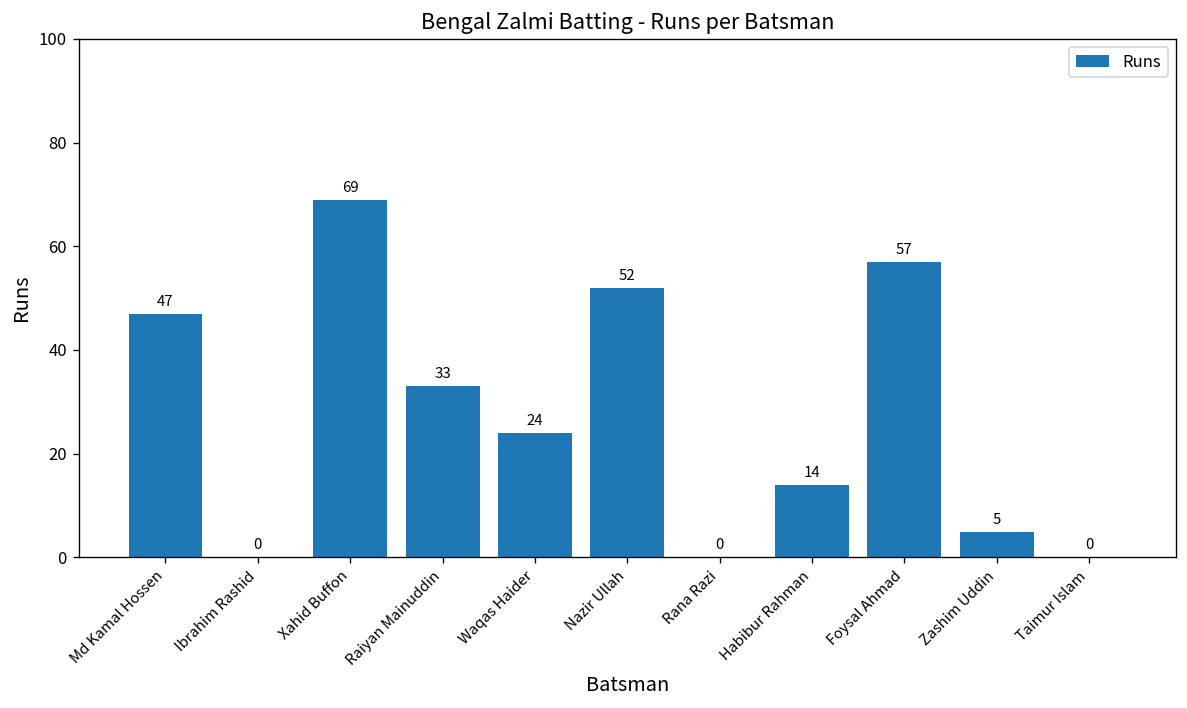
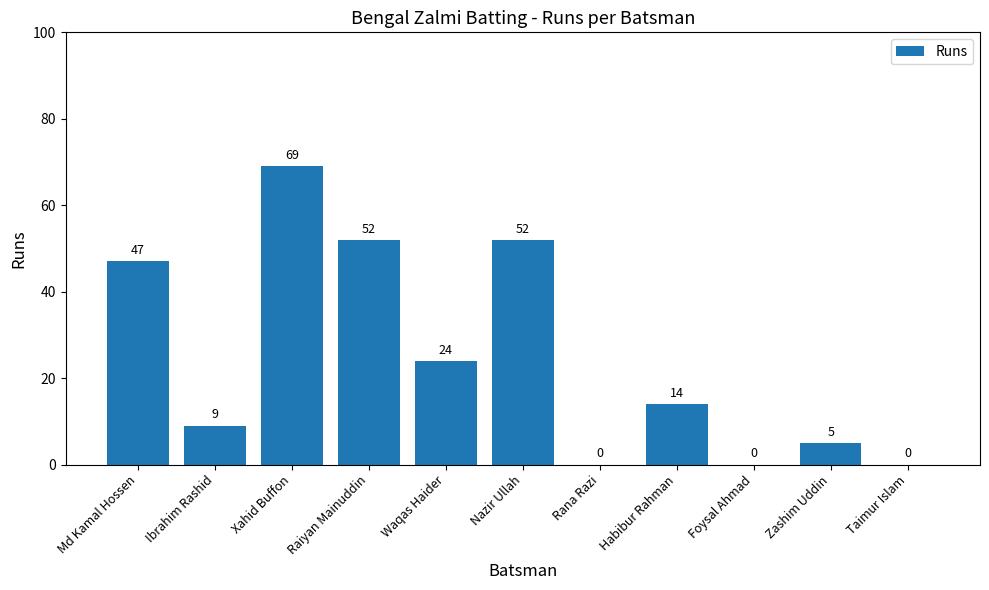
  {
    "Md Kamal Hossen": 47,
-   "Ibrahim Rashid": 0,
+   "Ibrahim Rashid": 9,
    "Xahid Buffon": 69,
-   "Raiyan Mainuddin": 33,
+   "Raiyan Mainuddin": 52,
    "Waqas Haider": 24,
    "Nazir Ullah": 52,
    "Rana Razi": 0,
    "Habibur Rahman": 14,
-   "Foysal Ahmad": 57,
+   "Foysal Ahmad": 0,
    "Zashim Uddin": 5,
    "Taimur Islam": 0
  }
